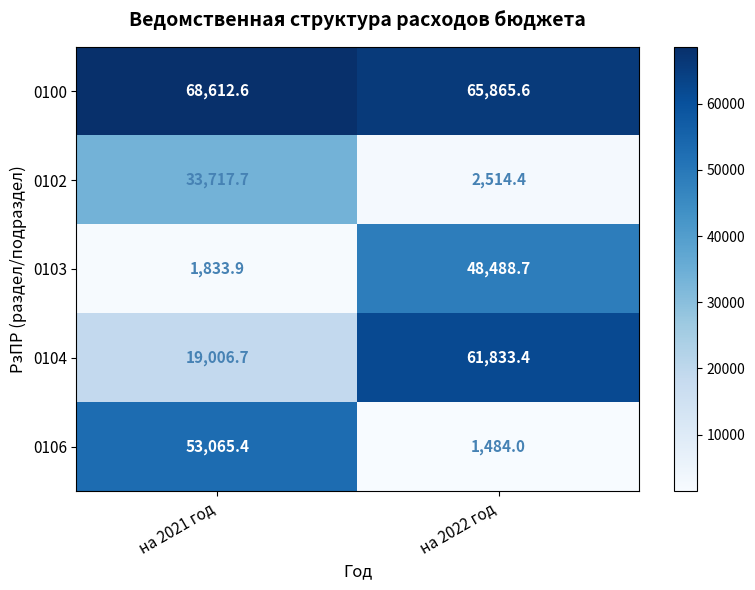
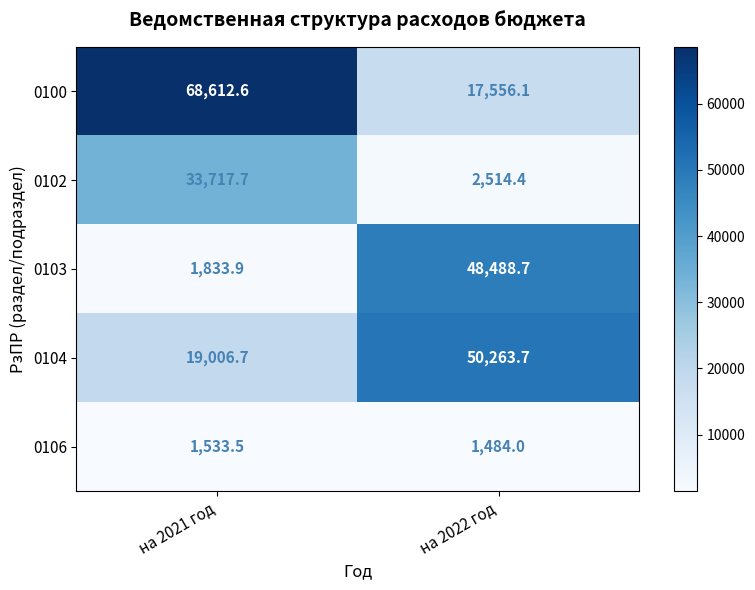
  {
    "0100": {
      "на 2021 год": "68,612.6",
-     "на 2022 год": "65,865.6"
+     "на 2022 год": "17,556.1"
    },
    "0102": {
      "на 2021 год": "33,717.7",
      "на 2022 год": "2,514.4"
    },
    "0103": {
      "на 2021 год": "1,833.9",
      "на 2022 год": "48,488.7"
    },
    "0104": {
      "на 2021 год": "19,006.7",
-     "на 2022 год": "61,833.4"
+     "на 2022 год": "50,263.7"
    },
    "0106": {
-     "на 2021 год": "53,065.4",
+     "на 2021 год": "1,533.5",
      "на 2022 год": "1,484.0"
    }
  }
